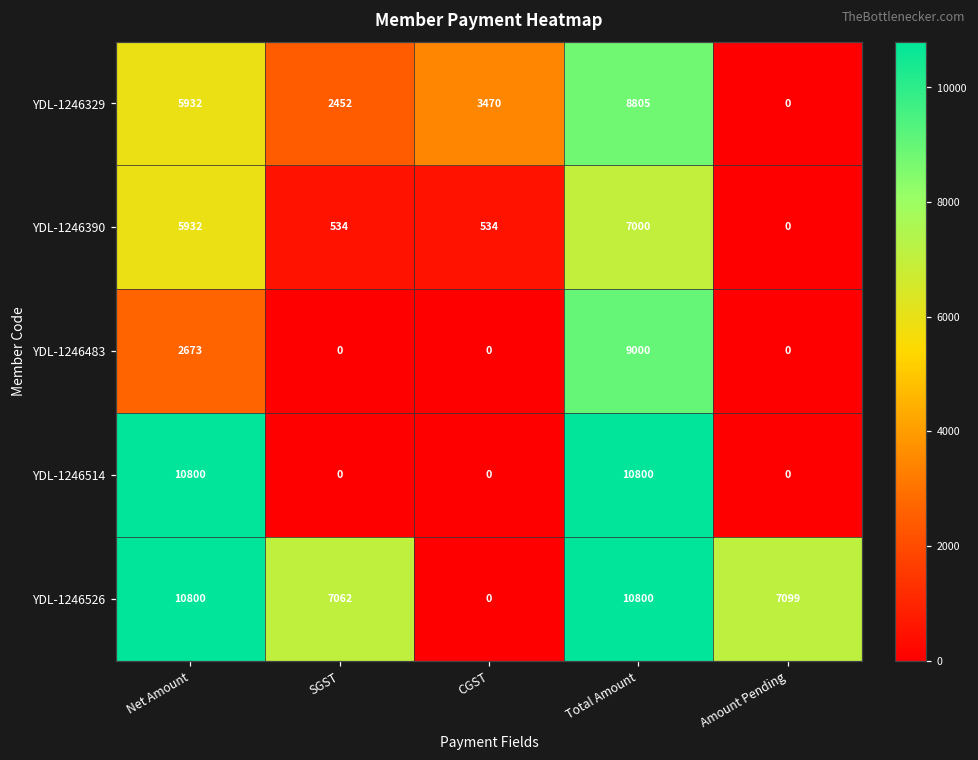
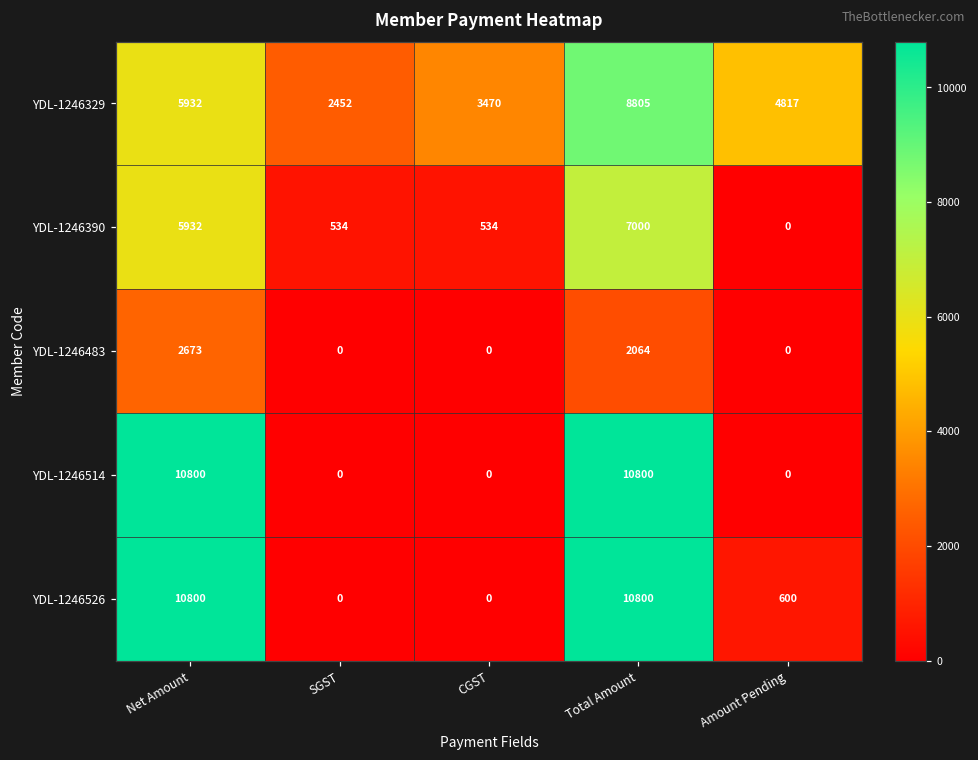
  {
    "YDL-1246329": {
      "Net Amount": 5932,
      "SGST": 2452,
      "CGST": 3470,
      "Total Amount": 8805,
-     "Amount Pending": 0
+     "Amount Pending": 4817
    },
    "YDL-1246390": {
      "Net Amount": 5932,
      "SGST": 534,
      "CGST": 534,
      "Total Amount": 7000,
      "Amount Pending": 0
    },
    "YDL-1246483": {
      "Net Amount": 2673,
      "SGST": 0,
      "CGST": 0,
-     "Total Amount": 9000,
+     "Total Amount": 2064,
      "Amount Pending": 0
    },
    "YDL-1246514": {
      "Net Amount": 10800,
      "SGST": 0,
      "CGST": 0,
      "Total Amount": 10800,
      "Amount Pending": 0
    },
    "YDL-1246526": {
      "Net Amount": 10800,
-     "SGST": 7062,
+     "SGST": 0,
      "CGST": 0,
      "Total Amount": 10800,
-     "Amount Pending": 7099
+     "Amount Pending": 600
    }
  }
